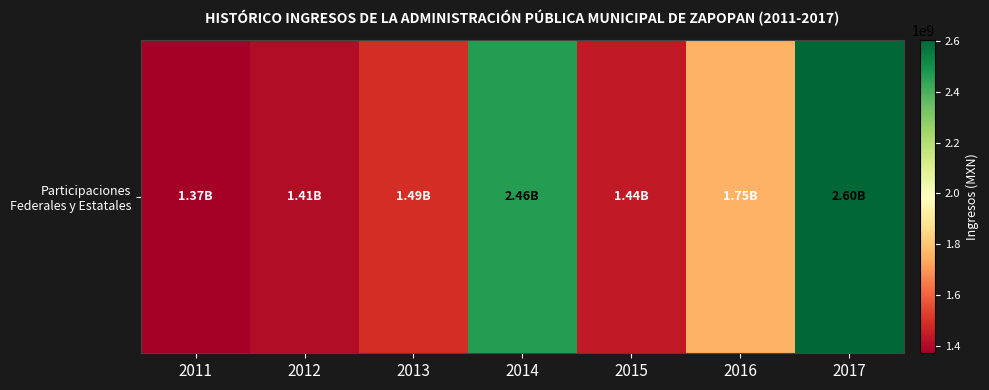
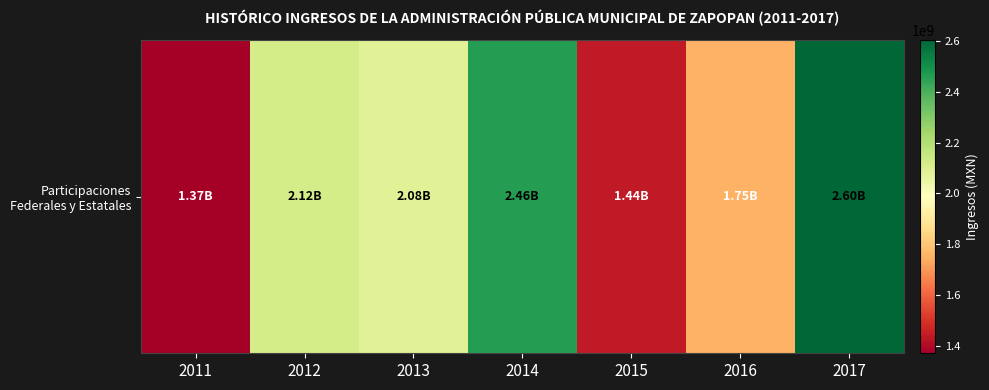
  {
    "Participaciones Federales y Estatales": {
      "2011": "1.37B",
-     "2012": "1.41B",
-     "2013": "1.49B",
+     "2012": "2.12B",
+     "2013": "2.08B",
      "2014": "2.46B",
      "2015": "1.44B",
      "2016": "1.75B",
      "2017": "2.60B"
    }
  }
